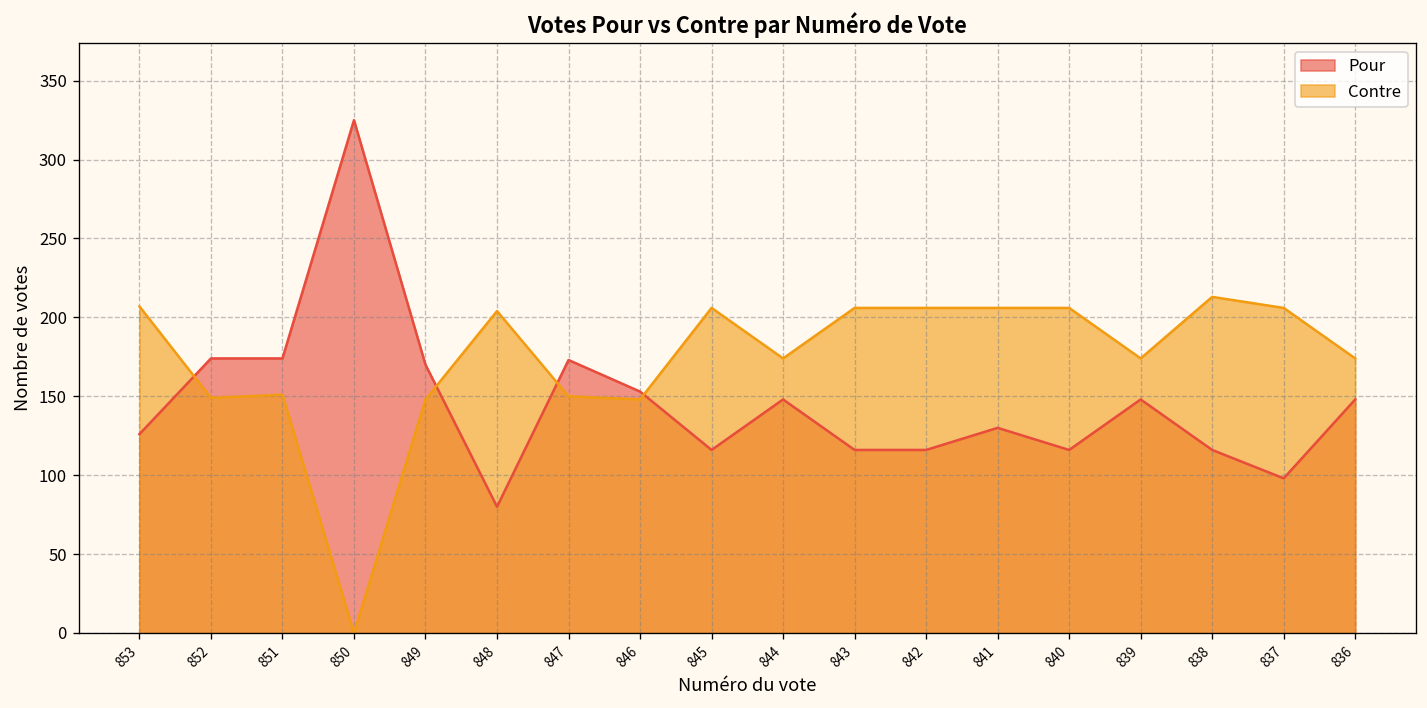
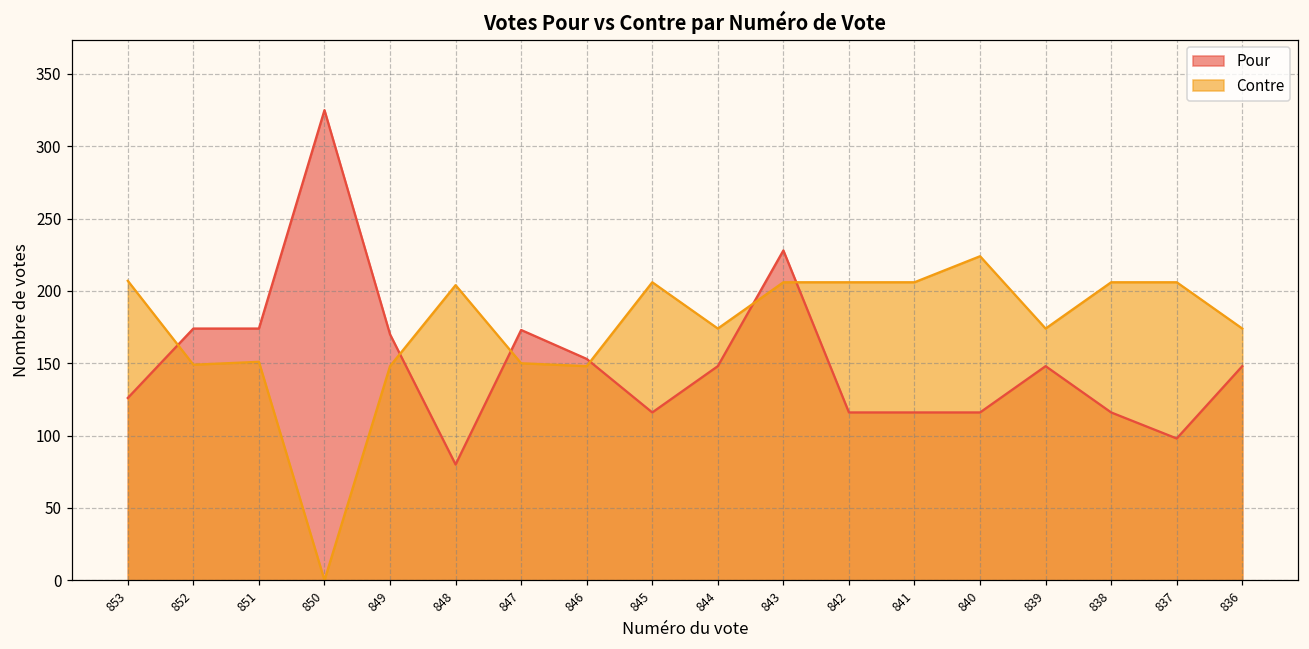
  {
    "Pour": {
      "853": 126,
      "852": 174,
      "851": 174,
      "850": 325,
      "849": 170,
      "848": 80,
      "847": 173,
      "846": 153,
      "845": 116,
      "844": 148,
-     "843": 116,
+     "843": 228,
      "842": 116,
-     "841": 130,
+     "841": 116,
      "840": 116,
      "839": 148,
      "838": 116,
      "837": 98,
      "836": 148
    },
    "Contre": {
      "853": 207,
      "852": 149,
      "851": 151,
      "850": 0,
      "849": 148,
      "848": 204,
      "847": 150,
      "846": 148,
      "845": 206,
      "844": 174,
      "843": 206,
      "842": 206,
      "841": 206,
-     "840": 206,
+     "840": 224,
      "839": 174,
-     "838": 213,
+     "838": 206,
      "837": 206,
      "836": 174
    }
  }
